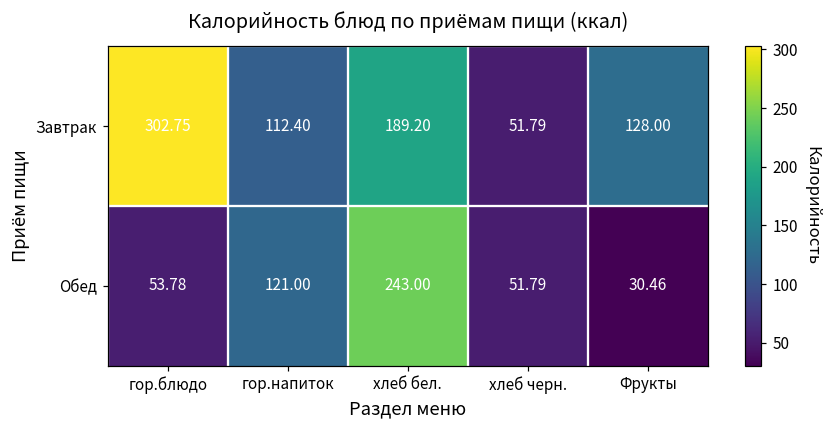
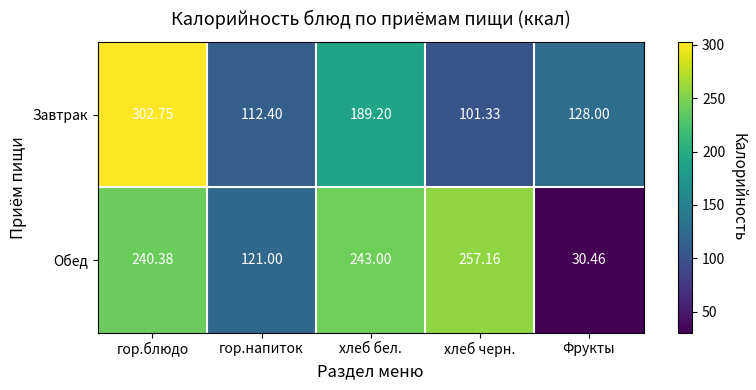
  {
    "Завтрак": {
      "гор.блюдо": 302.75,
      "гор.напиток": 112.40,
      "хлеб бел.": 189.20,
-     "хлеб черн.": 51.79,
+     "хлеб черн.": 101.33,
      "Фрукты": 128.00
    },
    "Обед": {
-     "гор.блюдо": 53.78,
+     "гор.блюдо": 240.38,
      "гор.напиток": 121.00,
      "хлеб бел.": 243.00,
-     "хлеб черн.": 51.79,
+     "хлеб черн.": 257.16,
      "Фрукты": 30.46
    }
  }
